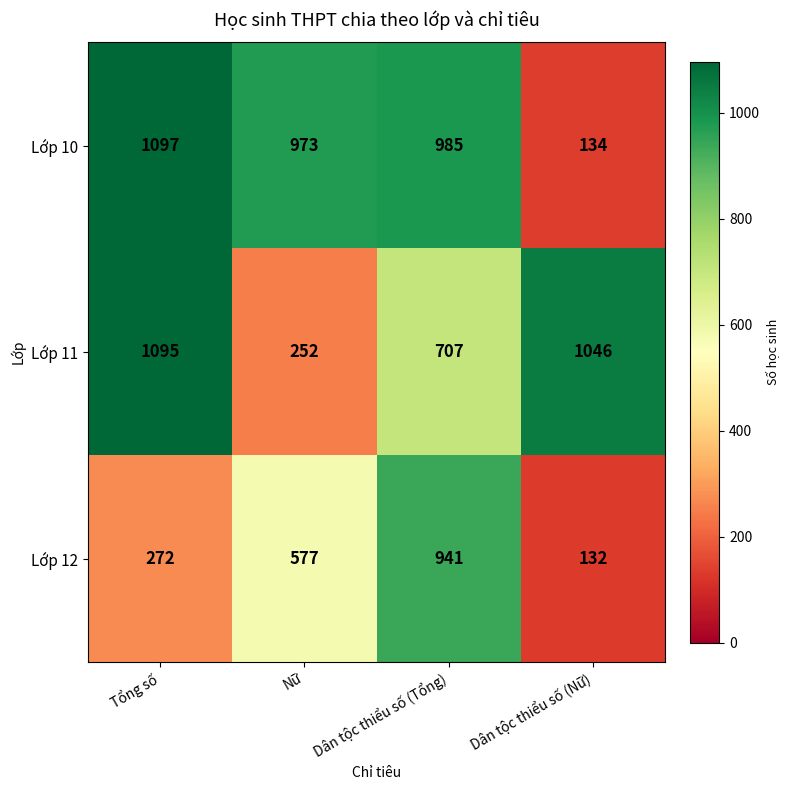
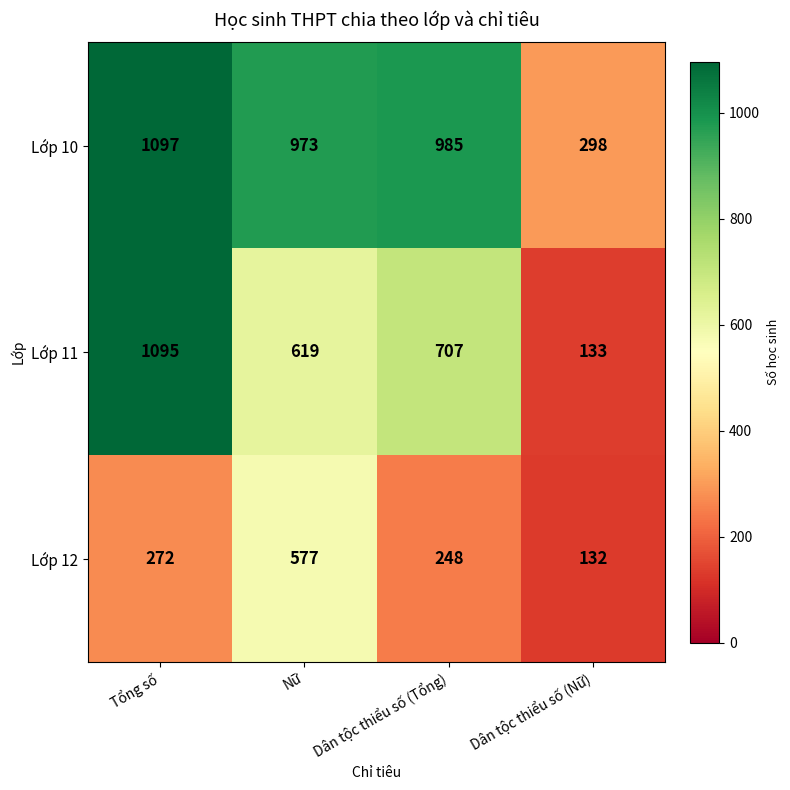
  {
    "Lớp 10": {
      "Tổng số": 1097,
      "Nữ": 973,
      "Dân tộc thiểu số (Tổng)": 985,
-     "Dân tộc thiểu số (Nữ)": 134
+     "Dân tộc thiểu số (Nữ)": 298
    },
    "Lớp 11": {
      "Tổng số": 1095,
-     "Nữ": 252,
+     "Nữ": 619,
      "Dân tộc thiểu số (Tổng)": 707,
-     "Dân tộc thiểu số (Nữ)": 1046
+     "Dân tộc thiểu số (Nữ)": 133
    },
    "Lớp 12": {
      "Tổng số": 272,
      "Nữ": 577,
-     "Dân tộc thiểu số (Tổng)": 941,
+     "Dân tộc thiểu số (Tổng)": 248,
      "Dân tộc thiểu số (Nữ)": 132
    }
  }
